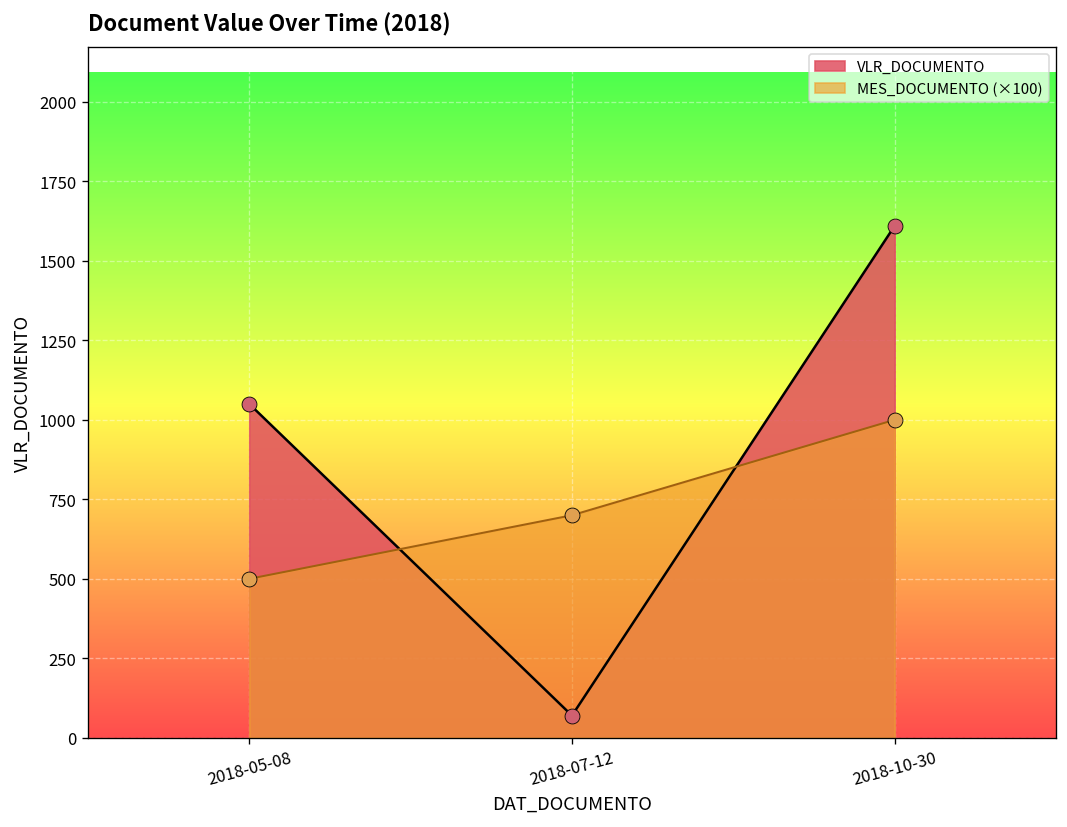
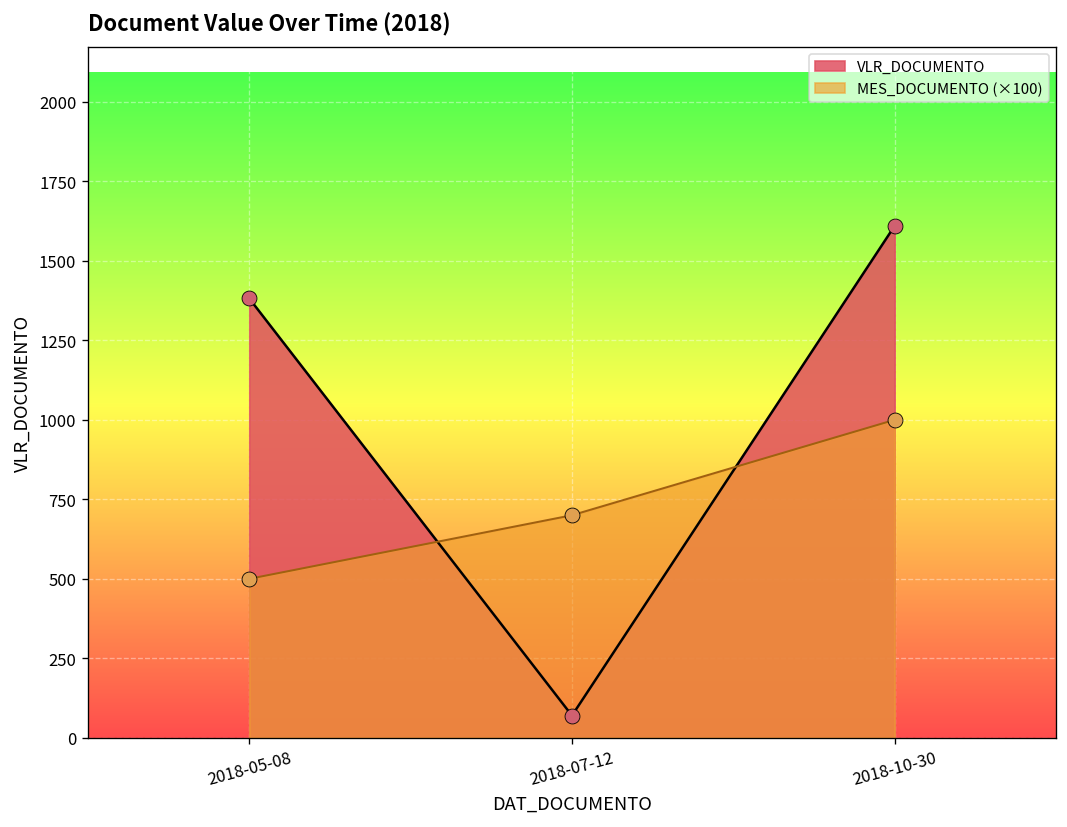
  {
    "VLR_DOCUMENTO": {
-     "2018-05-08": 1050,
+     "2018-05-08": 1380,
      "2018-07-12": 70,
      "2018-10-30": 1610
    },
    "MES_DOCUMENTO (×100)": {
      "2018-05-08": 500,
      "2018-07-12": 700,
      "2018-10-30": 1000
    }
  }
